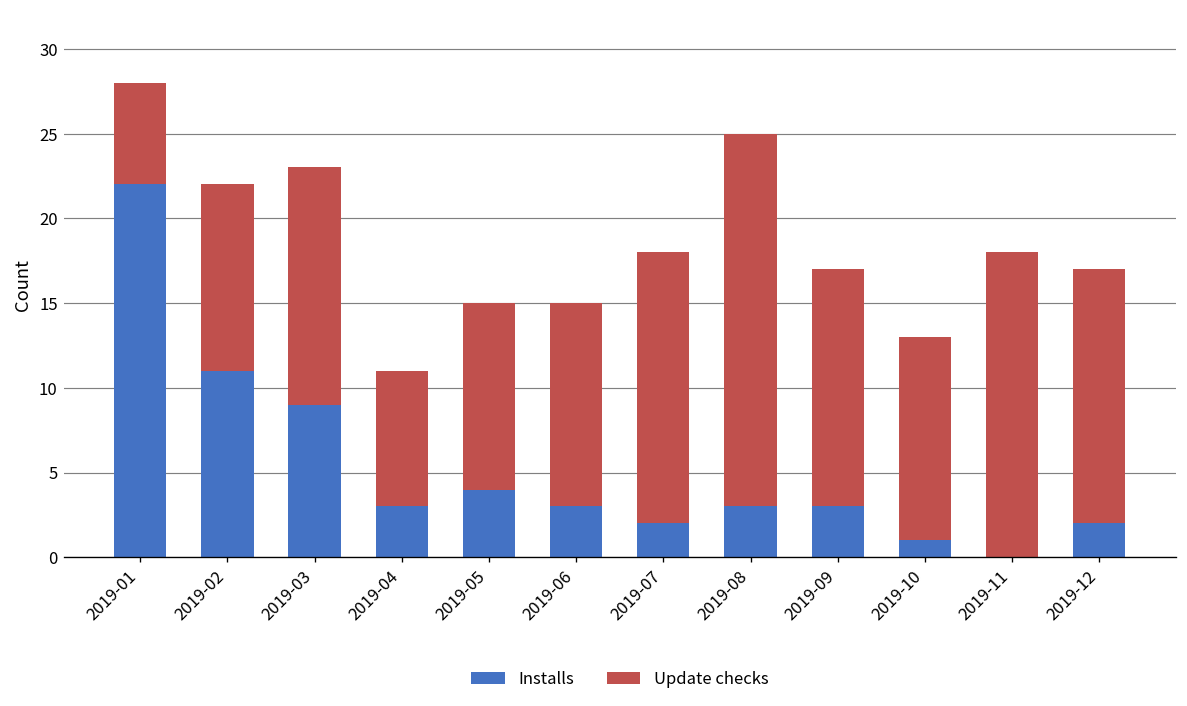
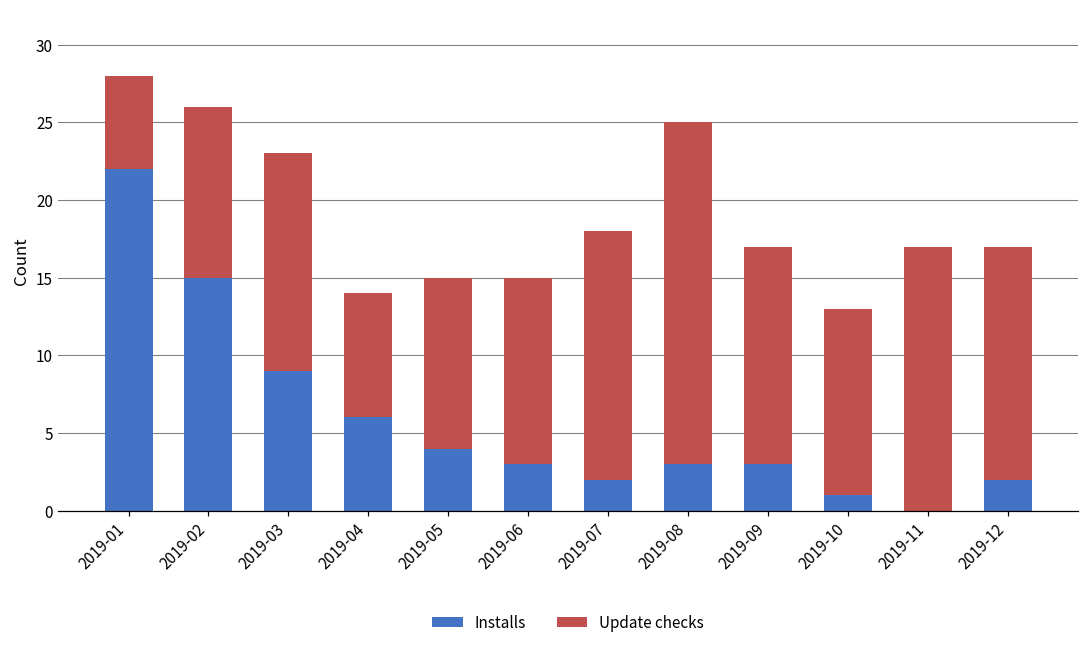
  {
    "Installs": {
      "2019-01": 22,
-     "2019-02": 11,
+     "2019-02": 15,
      "2019-03": 9,
-     "2019-04": 3,
+     "2019-04": 6,
      "2019-05": 4,
      "2019-06": 3,
      "2019-07": 2,
      "2019-08": 3,
      "2019-09": 3,
      "2019-10": 1,
      "2019-11": 0,
      "2019-12": 2
    },
    "Update checks": {
      "2019-01": 6,
      "2019-02": 11,
      "2019-03": 14,
      "2019-04": 8,
      "2019-05": 11,
      "2019-06": 12,
      "2019-07": 16,
      "2019-08": 22,
      "2019-09": 14,
      "2019-10": 12,
-     "2019-11": 18,
+     "2019-11": 17,
      "2019-12": 15
    }
  }
